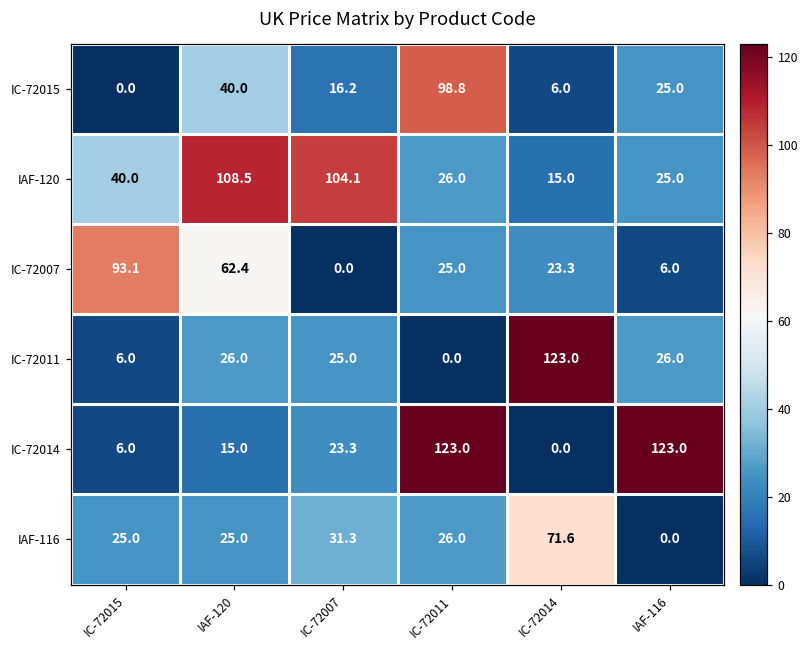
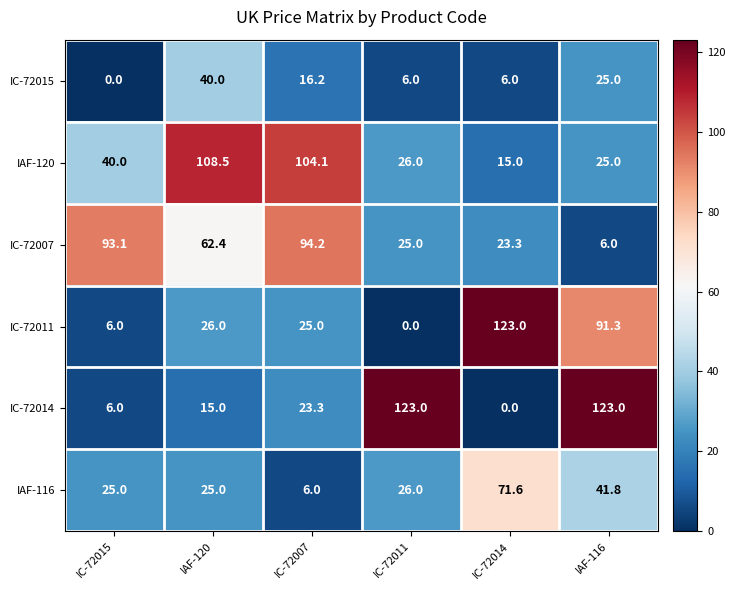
  {
    "IC-72015": {
      "IC-72015": 0.0,
      "IAF-120": 40.0,
      "IC-72007": 16.2,
-     "IC-72011": 98.8,
+     "IC-72011": 6.0,
      "IC-72014": 6.0,
      "IAF-116": 25.0
    },
    "IAF-120": {
      "IC-72015": 40.0,
      "IAF-120": 108.5,
      "IC-72007": 104.1,
      "IC-72011": 26.0,
      "IC-72014": 15.0,
      "IAF-116": 25.0
    },
    "IC-72007": {
      "IC-72015": 93.1,
      "IAF-120": 62.4,
-     "IC-72007": 0.0,
+     "IC-72007": 94.2,
      "IC-72011": 25.0,
      "IC-72014": 23.3,
      "IAF-116": 6.0
    },
    "IC-72011": {
      "IC-72015": 6.0,
      "IAF-120": 26.0,
      "IC-72007": 25.0,
      "IC-72011": 0.0,
      "IC-72014": 123.0,
-     "IAF-116": 26.0
+     "IAF-116": 91.3
    },
    "IC-72014": {
      "IC-72015": 6.0,
      "IAF-120": 15.0,
      "IC-72007": 23.3,
      "IC-72011": 123.0,
      "IC-72014": 0.0,
      "IAF-116": 123.0
    },
    "IAF-116": {
      "IC-72015": 25.0,
      "IAF-120": 25.0,
-     "IC-72007": 31.3,
+     "IC-72007": 6.0,
      "IC-72011": 26.0,
      "IC-72014": 71.6,
-     "IAF-116": 0.0
+     "IAF-116": 41.8
    }
  }
